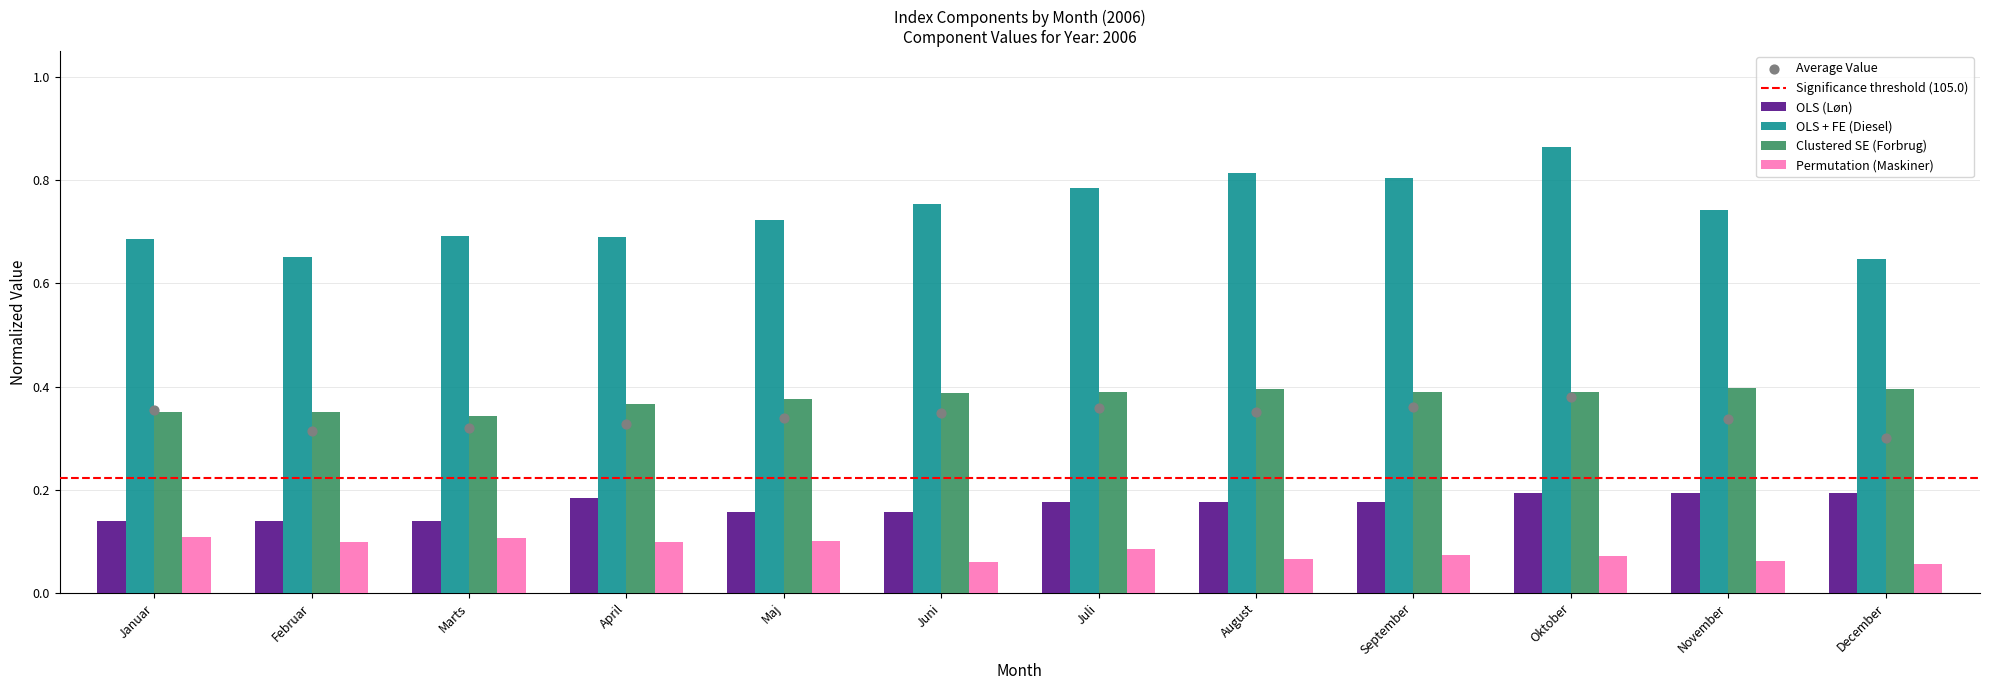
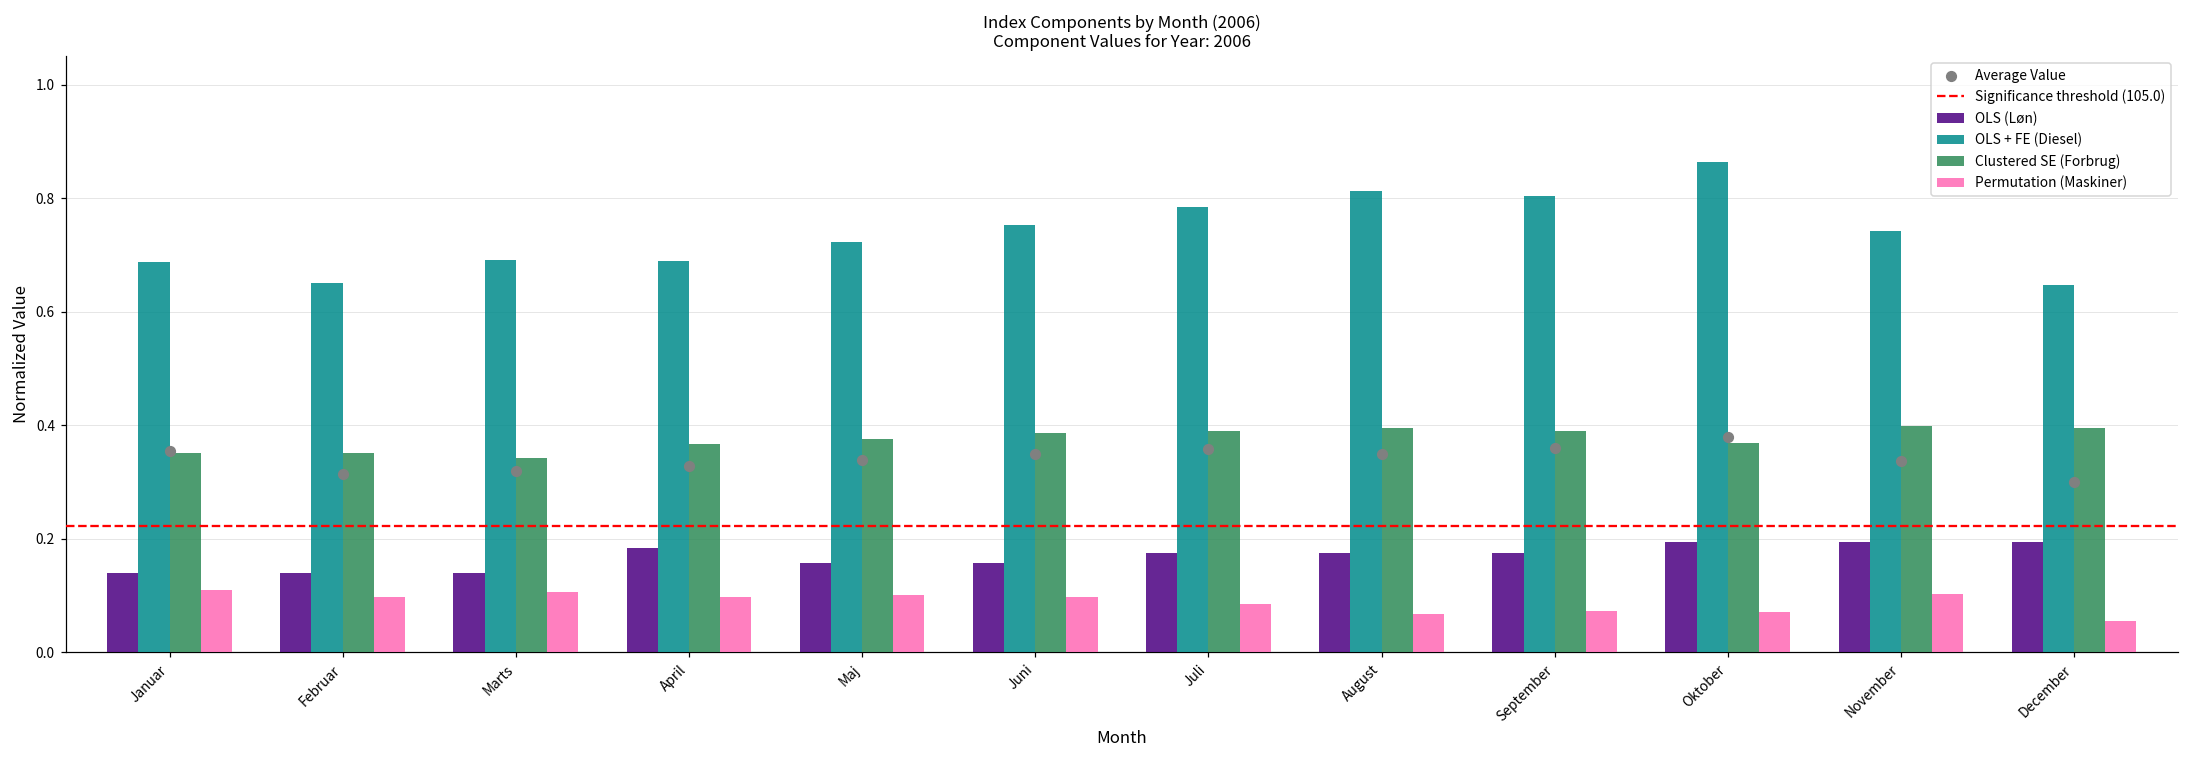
  {
    "OLS (Løn)": {
      "Januar": 0.14,
      "Februar": 0.14,
      "Marts": 0.14,
      "April": 0.18,
      "Maj": 0.16,
      "Juni": 0.16,
      "Juli": 0.18,
      "August": 0.18,
      "September": 0.18,
      "Oktober": 0.19,
      "November": 0.19,
      "December": 0.19
    },
    "OLS + FE (Diesel)": {
      "Januar": 0.69,
      "Februar": 0.65,
      "Marts": 0.69,
      "April": 0.69,
      "Maj": 0.72,
      "Juni": 0.75,
      "Juli": 0.78,
      "August": 0.81,
      "September": 0.80,
      "Oktober": 0.86,
      "November": 0.74,
      "December": 0.65
    },
    "Clustered SE (Forbrug)": {
      "Januar": 0.35,
      "Februar": 0.35,
      "Marts": 0.34,
      "April": 0.37,
      "Maj": 0.38,
      "Juni": 0.39,
      "Juli": 0.39,
      "August": 0.40,
      "September": 0.39,
-     "Oktober": 0.39,
+     "Oktober": 0.37,
      "November": 0.40,
      "December": 0.40
    },
    "Permutation (Maskiner)": {
      "Januar": 0.11,
      "Februar": 0.10,
      "Marts": 0.11,
      "April": 0.10,
      "Maj": 0.10,
-     "Juni": 0.06,
+     "Juni": 0.10,
      "Juli": 0.08,
      "August": 0.07,
      "September": 0.07,
      "Oktober": 0.07,
-     "November": 0.06,
+     "November": 0.10,
      "December": 0.06
    }
  }
